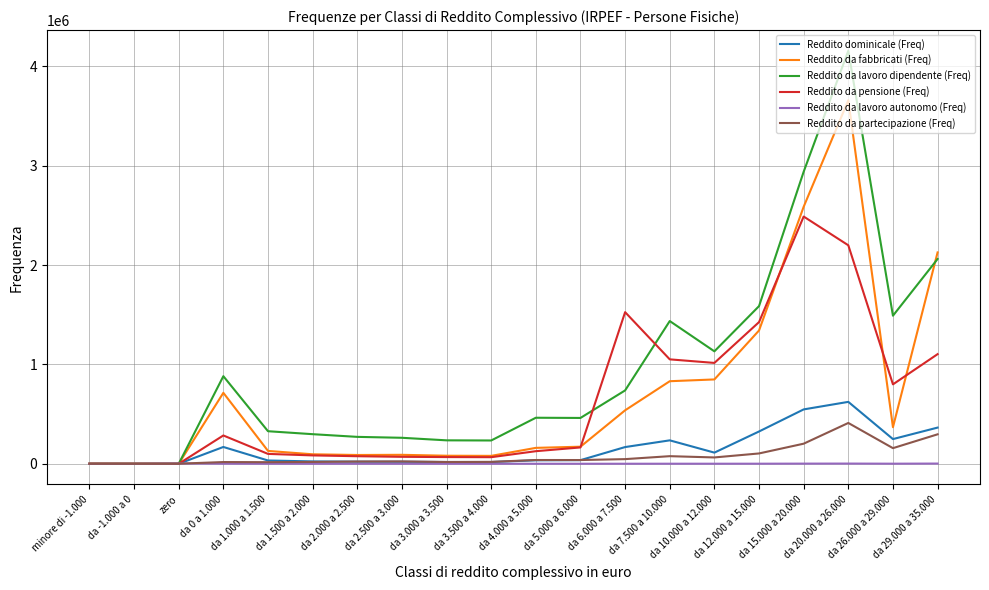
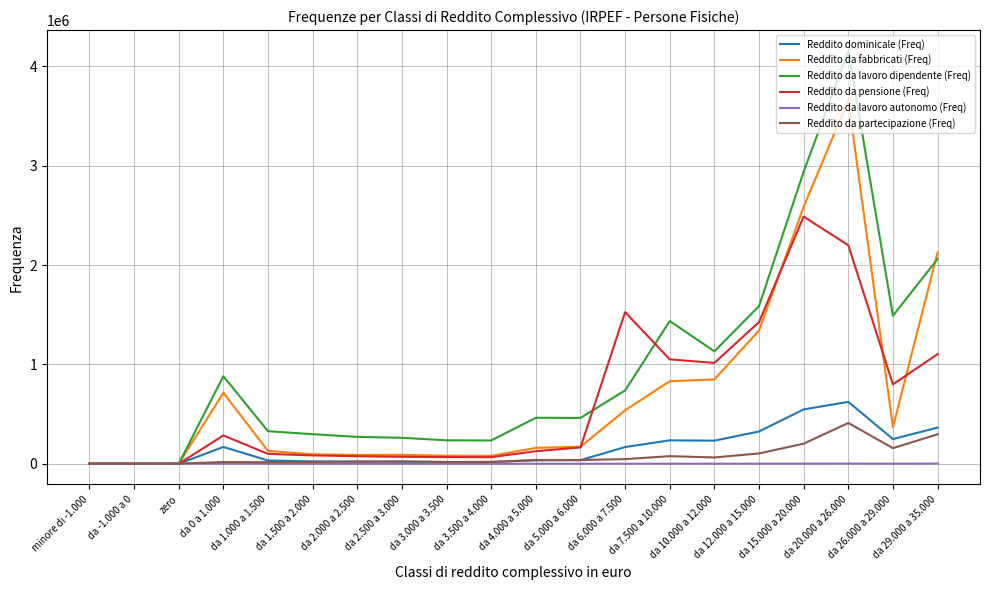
  {
    "Reddito dominicale (Freq)": {
      "da 0 a 1.000": 200000,
      "da 6.000 a 7.500": 200000,
      "da 7.500 a 10.000": 200000,
-     "da 10.000 a 12.000": 100000,
+     "da 10.000 a 12.000": 200000,
      "da 12.000 a 15.000": 300000,
      "da 15.000 a 20.000": 500000,
      "da 20.000 a 26.000": 600000,
      "da 26.000 a 29.000": 200000,
      "da 29.000 a 35.000": 400000
    },
    "Reddito da fabbricati (Freq)": {
      "da 0 a 1.000": 700000,
      "da 1.000 a 1.500": 100000,
      "da 4.000 a 5.000": 200000,
      "da 6.000 a 7.500": 500000,
      "da 7.500 a 10.000": 800000,
      "da 10.000 a 12.000": 800000,
      "da 12.000 a 15.000": 1300000,
      "da 15.000 a 20.000": 2600000,
      "da 26.000 a 29.000": 400000,
      "da 29.000 a 35.000": 2100000
    },
    "Reddito da lavoro dipendente (Freq)": {
      "da 0 a 1.000": 900000,
      "da 1.000 a 1.500": 300000,
      "da 1.500 a 2.000": 300000,
      "da 2.000 a 2.500": 300000,
      "da 2.500 a 3.000": 300000,
      "da 3.000 a 3.500": 200000,
      "da 3.500 a 4.000": 200000,
      "da 4.000 a 5.000": 500000,
      "da 5.000 a 6.000": 500000,
      "da 6.000 a 7.500": 700000,
      "da 7.500 a 10.000": 1400000,
      "da 10.000 a 12.000": 1100000,
      "da 12.000 a 15.000": 1600000,
      "da 15.000 a 20.000": 2900000,
      "da 26.000 a 29.000": 1500000,
      "da 29.000 a 35.000": 2100000
    },
    "Reddito da pensione (Freq)": {
      "da 0 a 1.000": 300000,
      "da 1.000 a 1.500": 100000,
      "da 4.000 a 5.000": 100000,
      "da 6.000 a 7.500": 1500000,
      "da 7.500 a 10.000": 1100000,
      "da 10.000 a 12.000": 1000000,
      "da 12.000 a 15.000": 1400000,
      "da 15.000 a 20.000": 2500000,
      "da 20.000 a 26.000": 2200000,
      "da 26.000 a 29.000": 800000,
      "da 29.000 a 35.000": 1100000
    },
    "Reddito da lavoro autonomo (Freq)": {
      "da 4.000 a 5.000": 0,
      "da 5.000 a 6.000": 0,
      "da 6.000 a 7.500": 0,
      "da 7.500 a 10.000": 0,
      "da 10.000 a 12.000": 0,
      "da 12.000 a 15.000": 0,
      "da 15.000 a 20.000": 0,
      "da 20.000 a 26.000": 0,
      "da 26.000 a 29.000": 0,
      "da 29.000 a 35.000": 0
    },
    "Reddito da partecipazione (Freq)": {
      "da 6.000 a 7.500": 0,
      "da 7.500 a 10.000": 100000,
      "da 10.000 a 12.000": 100000,
      "da 12.000 a 15.000": 100000,
      "da 15.000 a 20.000": 200000,
      "da 20.000 a 26.000": 400000,
      "da 26.000 a 29.000": 200000,
      "da 29.000 a 35.000": 300000
    }
  }
